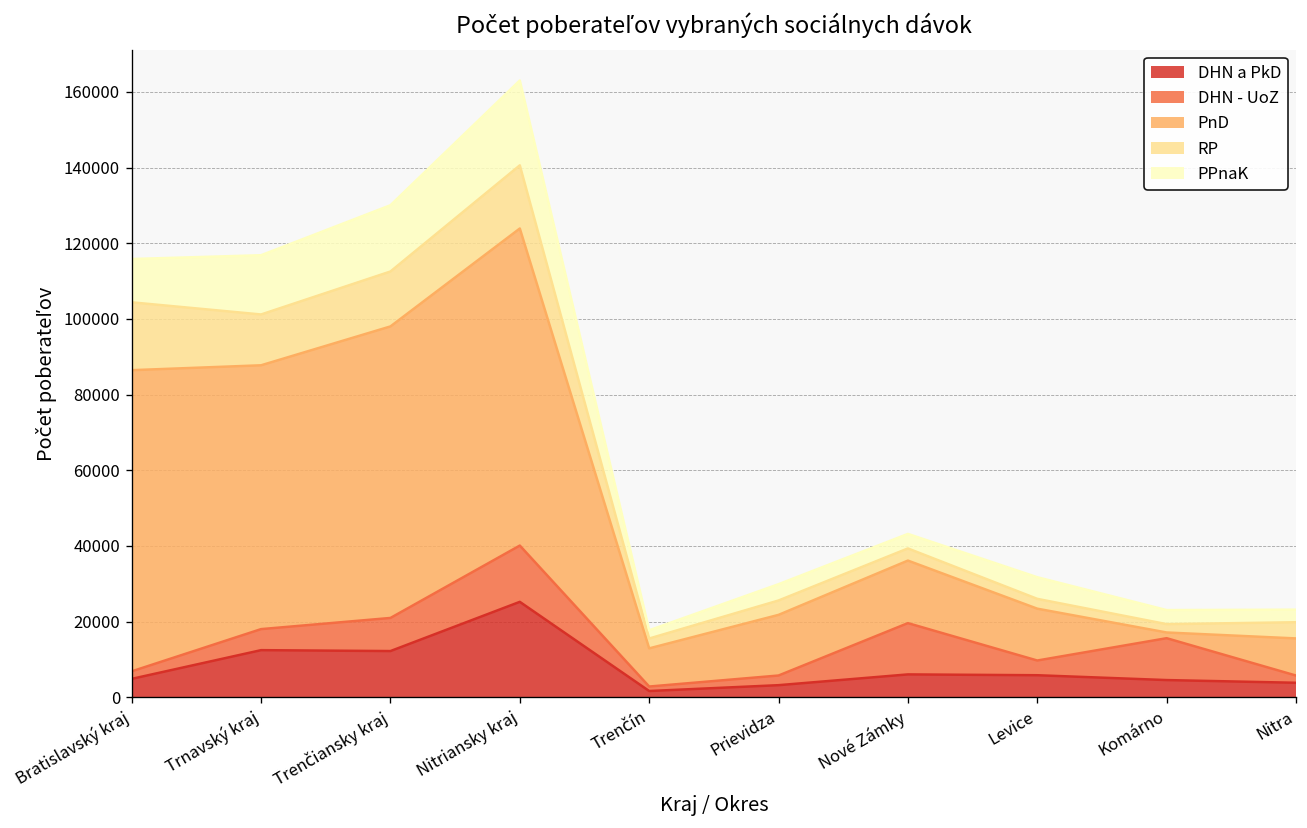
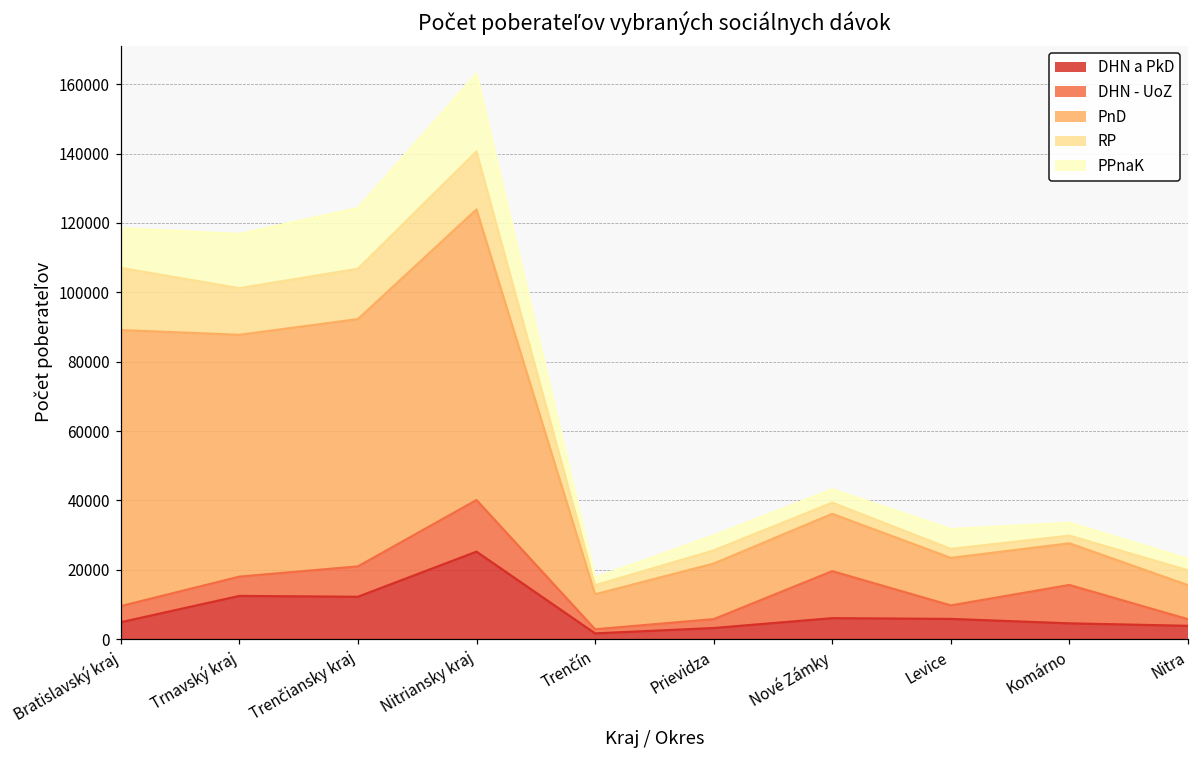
  {
    "DHN a PkD": {
      "Bratislavský kraj": 5000,
      "Trnavský kraj": 12000,
      "Trenčiansky kraj": 12000,
      "Nitriansky kraj": 25000,
      "Trenčín": 2000,
      "Prievidza": 3000,
      "Nové Zámky": 6000,
      "Levice": 6000,
      "Komárno": 5000,
      "Nitra": 4000
    },
    "DHN - UoZ": {
-     "Bratislavský kraj": 2000,
+     "Bratislavský kraj": 5000,
      "Trnavský kraj": 6000,
      "Trenčiansky kraj": 9000,
      "Nitriansky kraj": 15000,
      "Trenčín": 1000,
      "Prievidza": 3000,
      "Nové Zámky": 14000,
      "Levice": 4000,
      "Komárno": 11000,
      "Nitra": 2000
    },
    "PnD": {
      "Bratislavský kraj": 80000,
      "Trnavský kraj": 70000,
-     "Trenčiansky kraj": 77000,
+     "Trenčiansky kraj": 71000,
      "Nitriansky kraj": 84000,
      "Trenčín": 10000,
      "Prievidza": 16000,
      "Nové Zámky": 17000,
      "Levice": 14000,
-     "Komárno": 2000,
+     "Komárno": 12000,
      "Nitra": 10000
    }
  }
